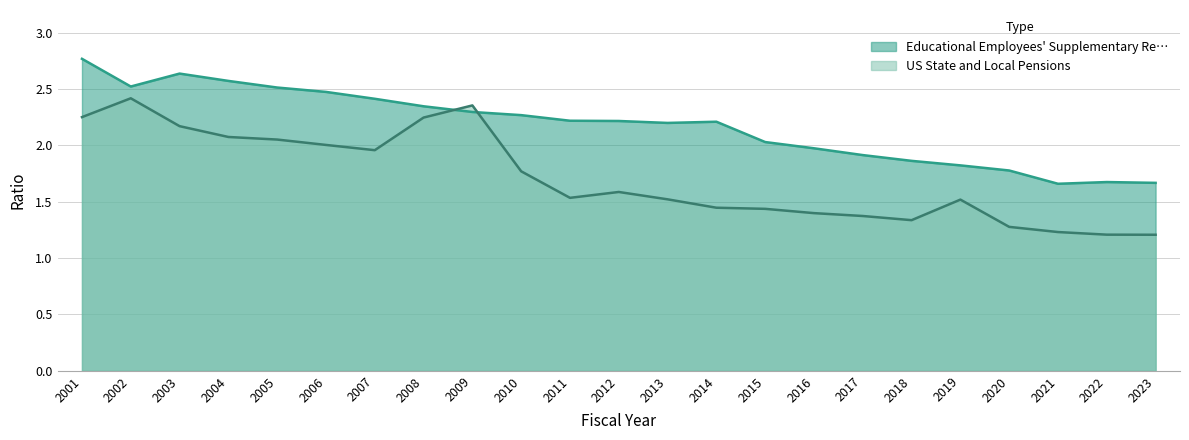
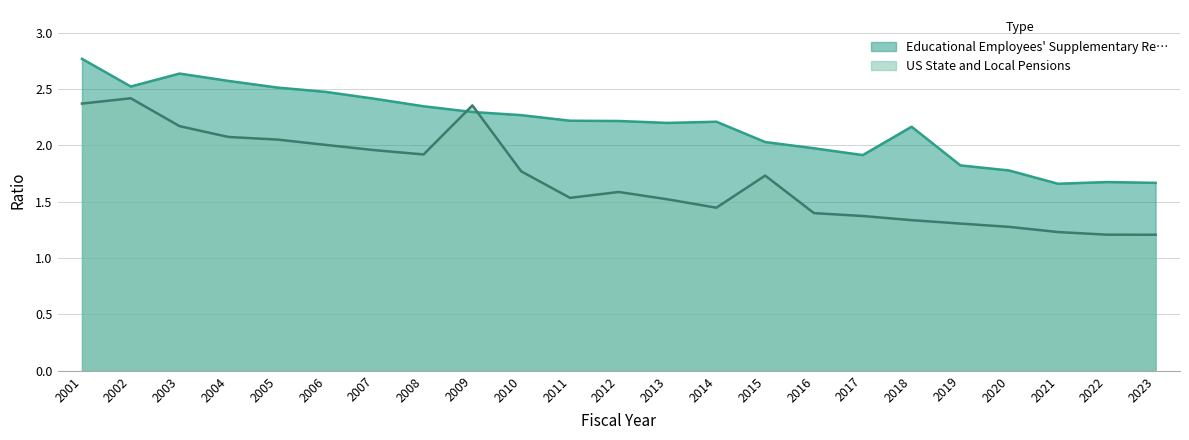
  {
    "Educational Employees' Supplementary Re…": {
      "2001": 2.77,
      "2002": 2.52,
      "2003": 2.64,
      "2004": 2.57,
      "2005": 2.51,
      "2006": 2.47,
      "2007": 2.41,
      "2008": 2.35,
      "2009": 2.30,
      "2010": 2.27,
      "2011": 2.22,
      "2012": 2.22,
      "2013": 2.20,
      "2014": 2.21,
      "2015": 2.03,
      "2016": 1.97,
      "2017": 1.91,
-     "2018": 1.86,
+     "2018": 2.16,
      "2019": 1.82,
      "2020": 1.78,
      "2021": 1.66,
      "2022": 1.67,
      "2023": 1.67
    },
    "US State and Local Pensions": {
-     "2001": 2.25,
+     "2001": 2.37,
      "2002": 2.42,
      "2003": 2.17,
      "2004": 2.07,
      "2005": 2.05,
      "2006": 2.00,
      "2007": 1.96,
-     "2008": 2.25,
+     "2008": 1.92,
      "2009": 2.35,
      "2010": 1.77,
      "2011": 1.53,
      "2012": 1.59,
      "2013": 1.52,
      "2014": 1.45,
-     "2015": 1.44,
+     "2015": 1.73,
      "2016": 1.40,
      "2017": 1.37,
      "2018": 1.34,
-     "2019": 1.52,
+     "2019": 1.31,
      "2020": 1.28,
      "2021": 1.23,
      "2022": 1.21,
      "2023": 1.21
    }
  }
